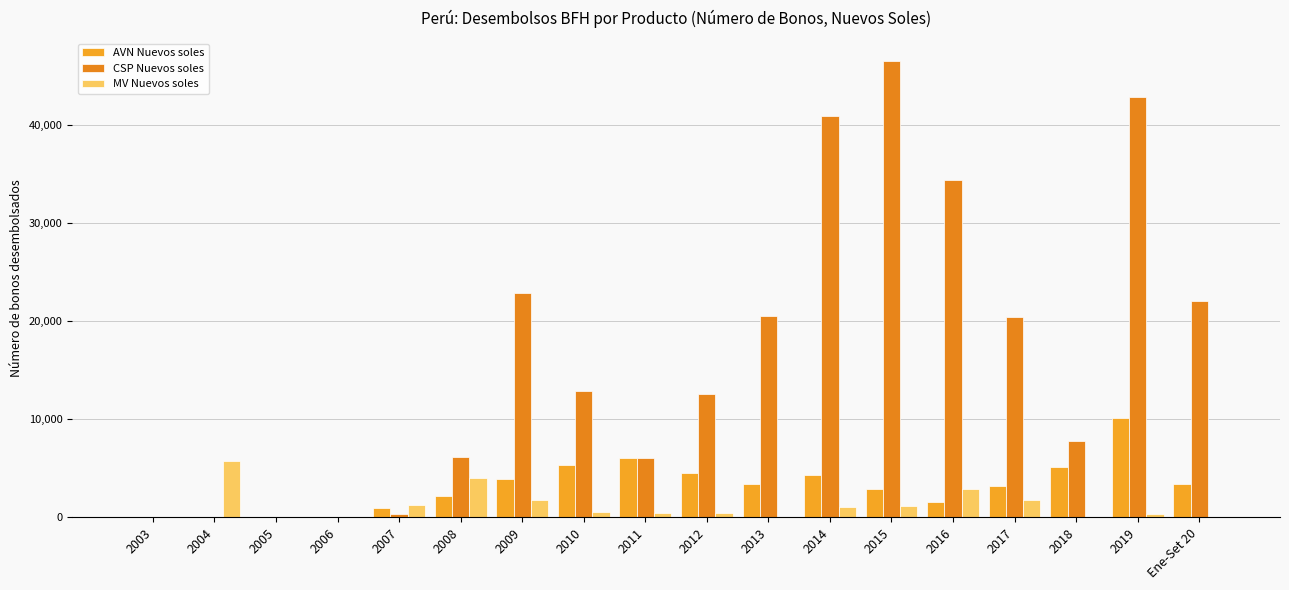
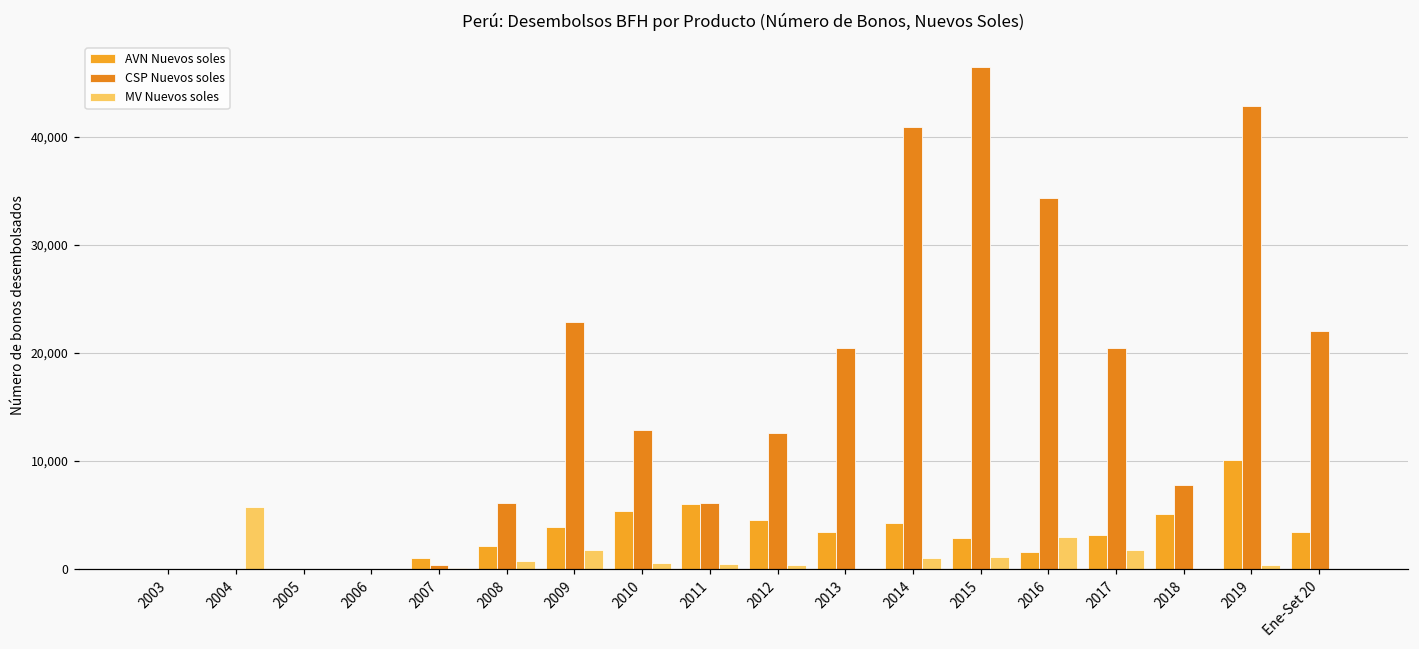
  {
    "MV Nuevos soles": {
      "2003": "0",
      "2004": "6,000",
      "2005": "0",
      "2006": "0",
-     "2007": "1,000",
-     "2008": "4,000",
+     "2007": "0",
+     "2008": "1,000",
      "2009": "2,000",
      "2010": "1,000",
      "2011": "0",
      "2012": "0",
      "2014": "1,000",
      "2015": "1,000",
      "2016": "3,000",
      "2017": "2,000",
      "2019": "0"
    }
  }
